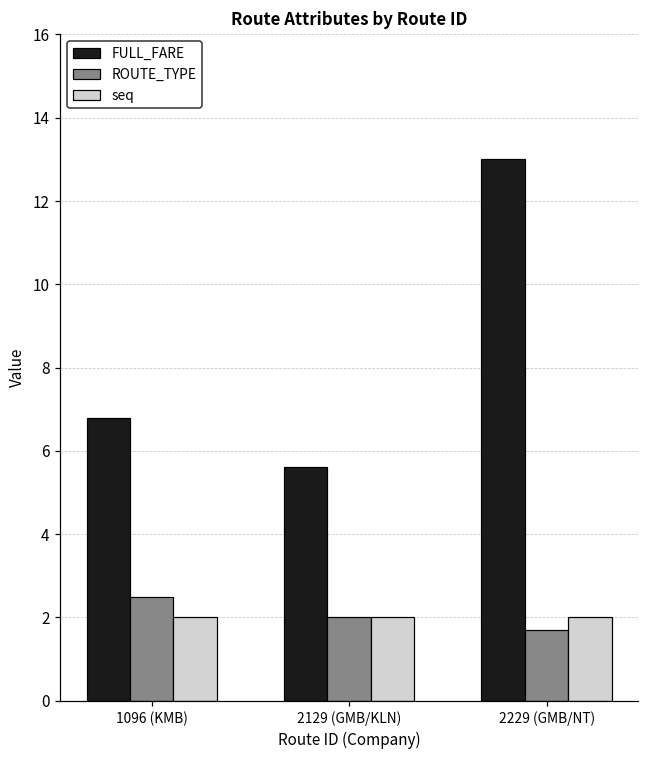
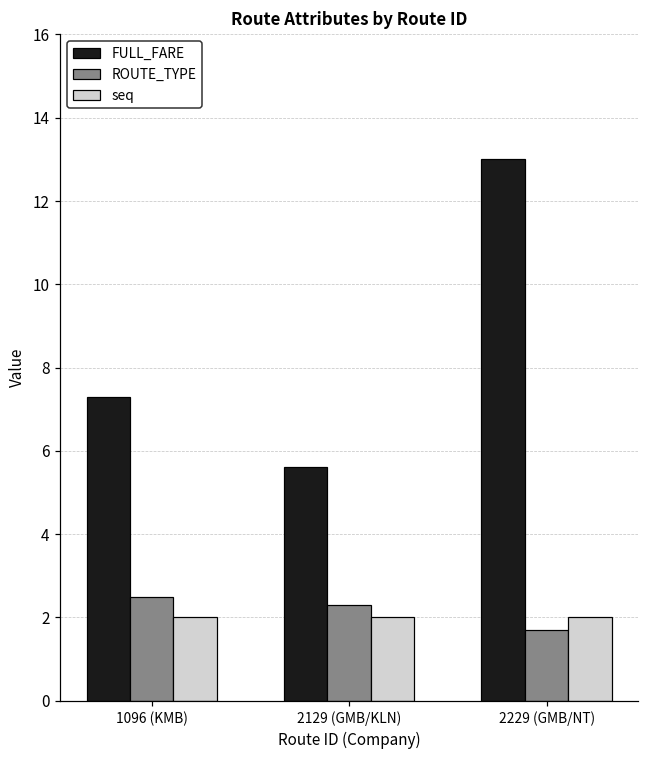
  {
    "FULL_FARE": {
-     "1096 (KMB)": 6.8,
+     "1096 (KMB)": 7.3,
      "2129 (GMB/KLN)": 5.6,
      "2229 (GMB/NT)": 13.0
    },
    "ROUTE_TYPE": {
      "1096 (KMB)": 2.5,
-     "2129 (GMB/KLN)": 2.0,
+     "2129 (GMB/KLN)": 2.3,
      "2229 (GMB/NT)": 1.7
    },
    "seq": {
      "1096 (KMB)": 2.0,
      "2129 (GMB/KLN)": 2.0,
      "2229 (GMB/NT)": 2.0
    }
  }
